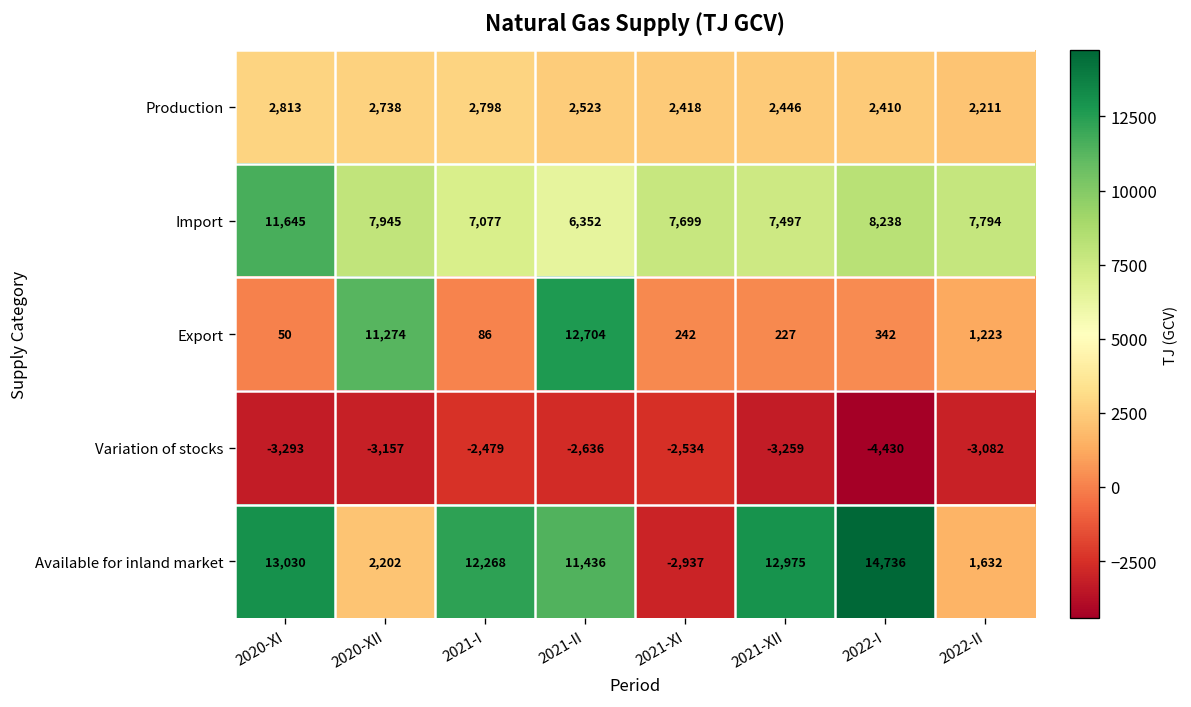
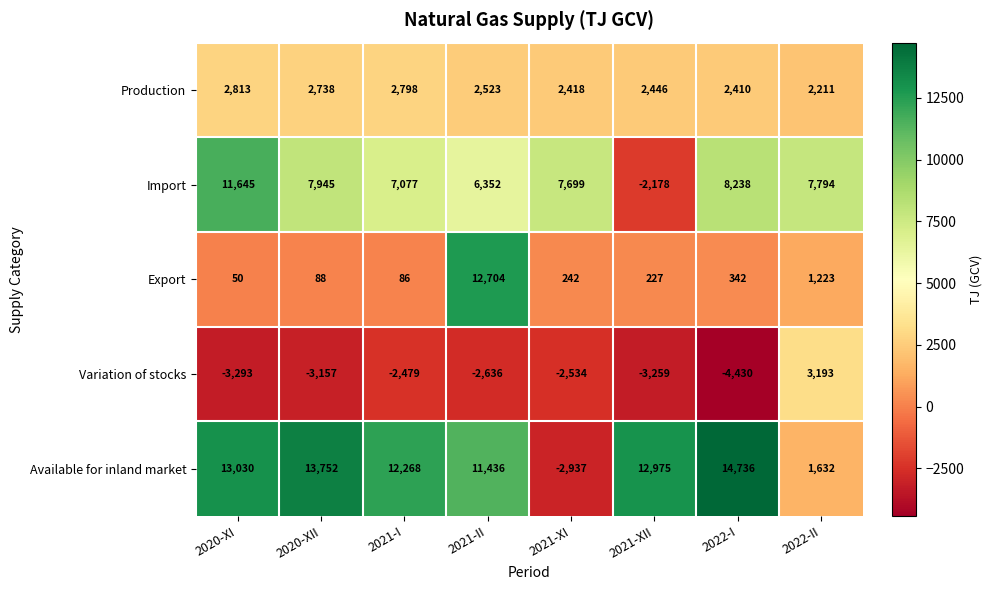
  {
    "Production": {
      "2020-XI": "2,813",
      "2020-XII": "2,738",
      "2021-I": "2,798",
      "2021-II": "2,523",
      "2021-XI": "2,418",
      "2021-XII": "2,446",
      "2022-I": "2,410",
      "2022-II": "2,211"
    },
    "Import": {
      "2020-XI": "11,645",
      "2020-XII": "7,945",
      "2021-I": "7,077",
      "2021-II": "6,352",
      "2021-XI": "7,699",
-     "2021-XII": "7,497",
+     "2021-XII": "-2,178",
      "2022-I": "8,238",
      "2022-II": "7,794"
    },
    "Export": {
      "2020-XI": "50",
-     "2020-XII": "11,274",
+     "2020-XII": "88",
      "2021-I": "86",
      "2021-II": "12,704",
      "2021-XI": "242",
      "2021-XII": "227",
      "2022-I": "342",
      "2022-II": "1,223"
    },
    "Variation of stocks": {
      "2020-XI": "-3,293",
      "2020-XII": "-3,157",
      "2021-I": "-2,479",
      "2021-II": "-2,636",
      "2021-XI": "-2,534",
      "2021-XII": "-3,259",
      "2022-I": "-4,430",
-     "2022-II": "-3,082"
+     "2022-II": "3,193"
    },
    "Available for inland market": {
      "2020-XI": "13,030",
-     "2020-XII": "2,202",
+     "2020-XII": "13,752",
      "2021-I": "12,268",
      "2021-II": "11,436",
      "2021-XI": "-2,937",
      "2021-XII": "12,975",
      "2022-I": "14,736",
      "2022-II": "1,632"
    }
  }
